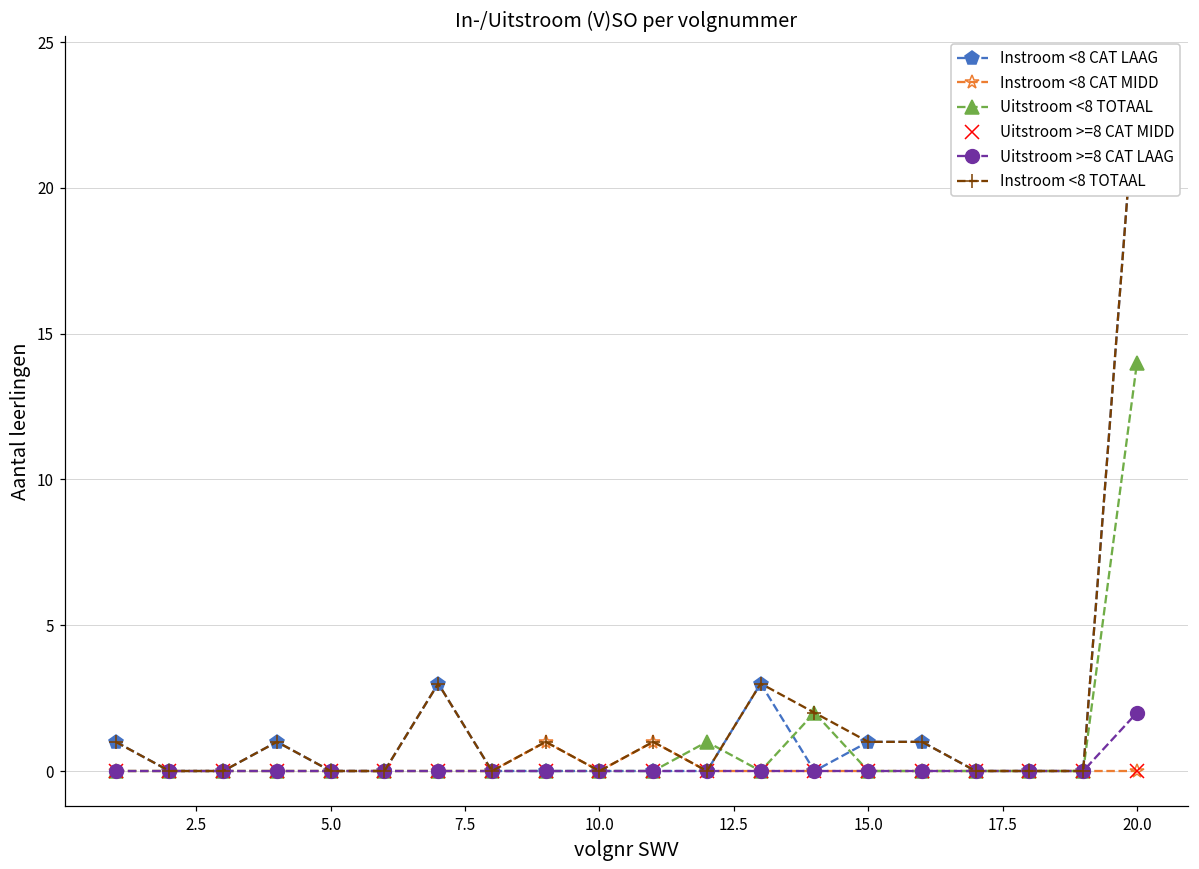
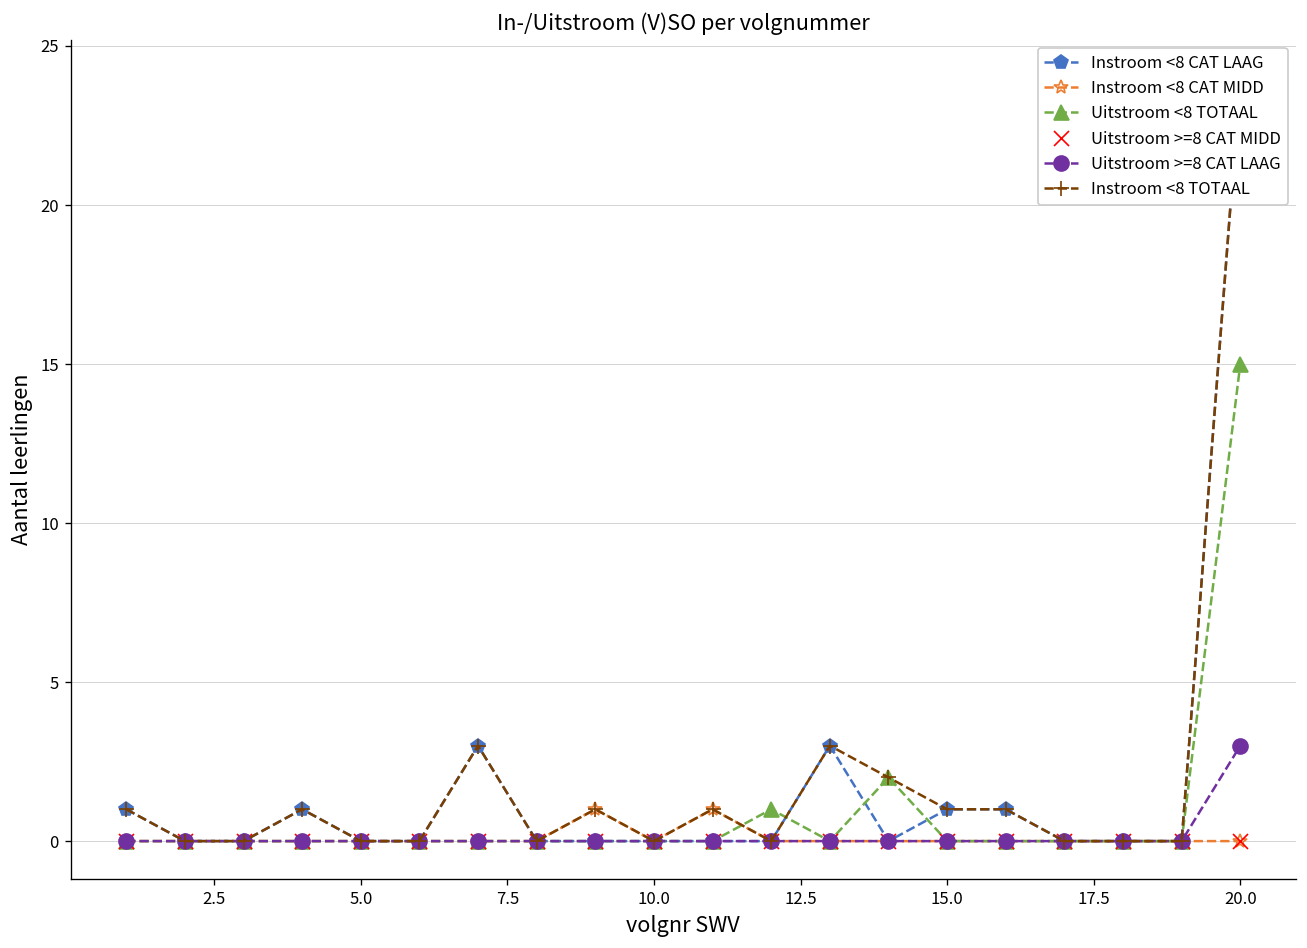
  {
    "Uitstroom <8 TOTAAL": {
-     "20.0": 14
+     "20.0": 15
    },
    "Uitstroom >=8 CAT LAAG": {
-     "20.0": 2
+     "20.0": 3
    }
  }
